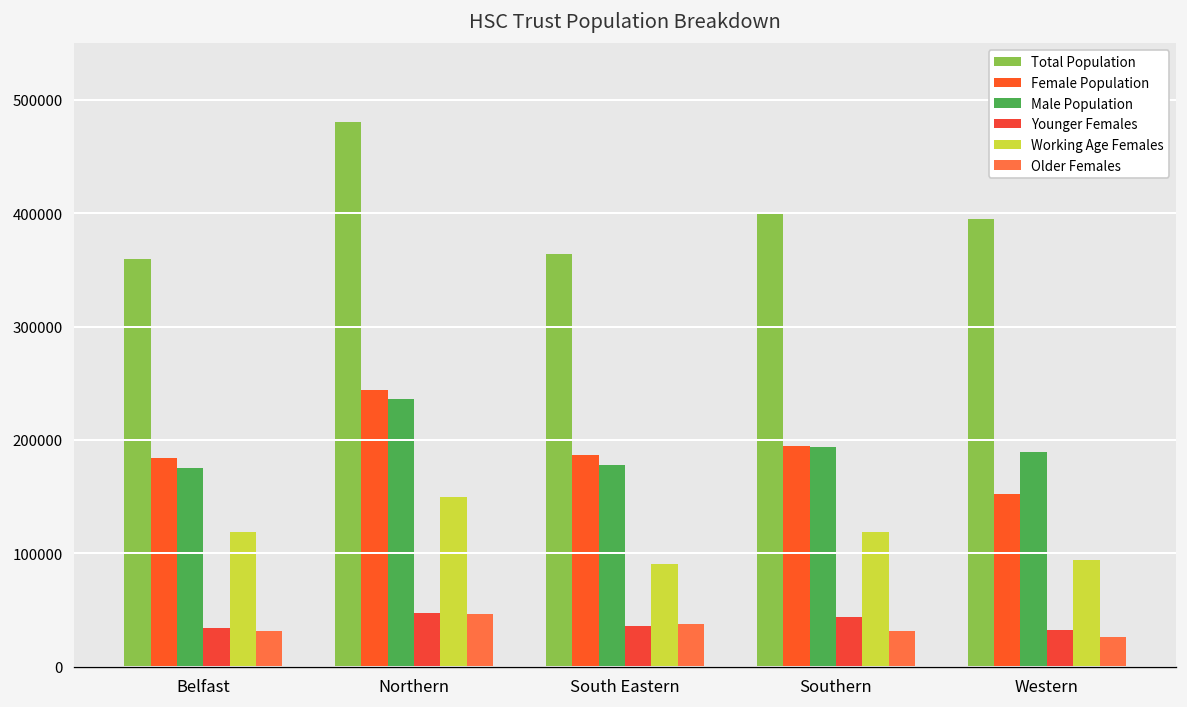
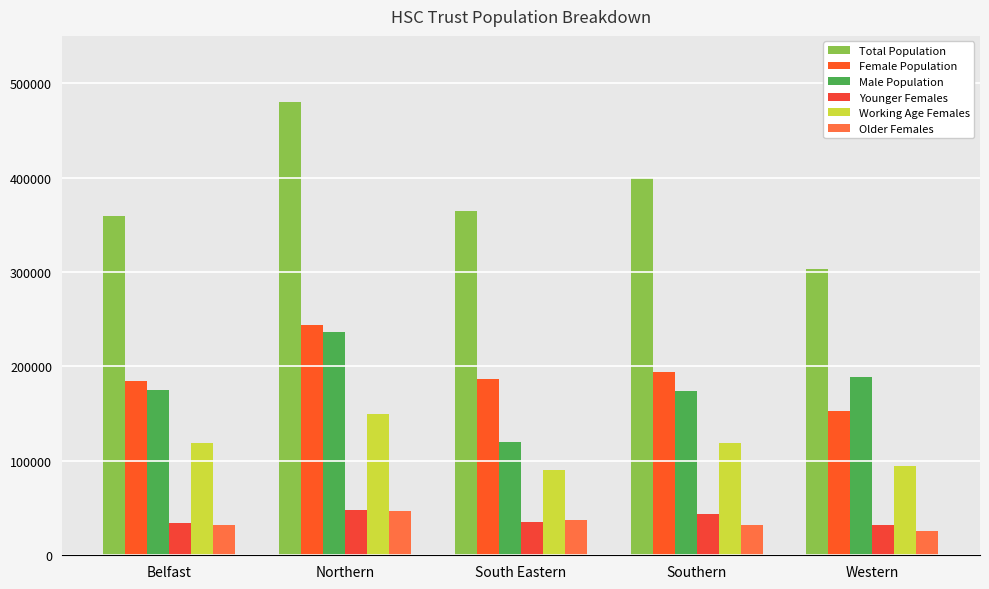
  {
    "Total Population": {
      "Belfast": 360000,
      "Northern": 480000,
      "South Eastern": 360000,
      "Southern": 400000,
-     "Western": 390000
+     "Western": 300000
    },
    "Male Population": {
      "Belfast": 180000,
      "Northern": 240000,
-     "South Eastern": 180000,
-     "Southern": 190000,
+     "South Eastern": 120000,
+     "Southern": 170000,
      "Western": 190000
    },
    "Working Age Females": {
      "Belfast": 120000,
      "Northern": 150000,
      "South Eastern": 90000,
      "Southern": 120000,
      "Western": 90000
    }
  }
